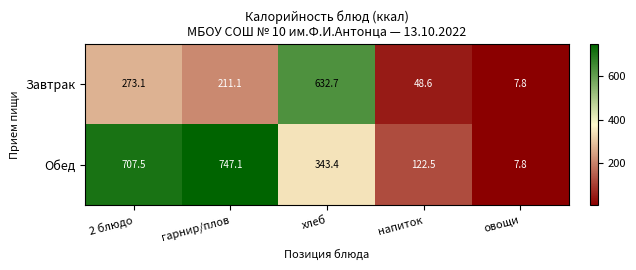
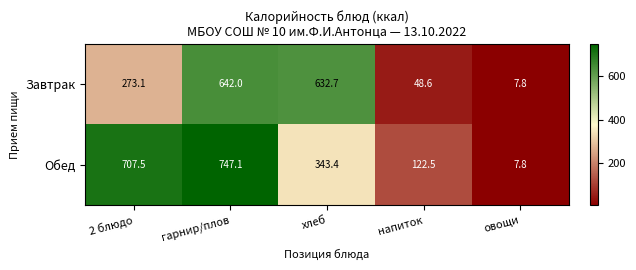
  {
    "Завтрак": {
      "2 блюдо": 273.1,
-     "гарнир/плов": 211.1,
+     "гарнир/плов": 642.0,
      "хлеб": 632.7,
      "напиток": 48.6,
      "овощи": 7.8
    },
    "Обед": {
      "2 блюдо": 707.5,
      "гарнир/плов": 747.1,
      "хлеб": 343.4,
      "напиток": 122.5,
      "овощи": 7.8
    }
  }
